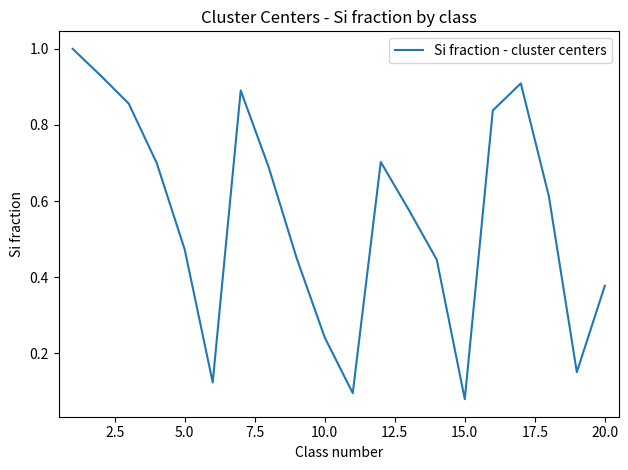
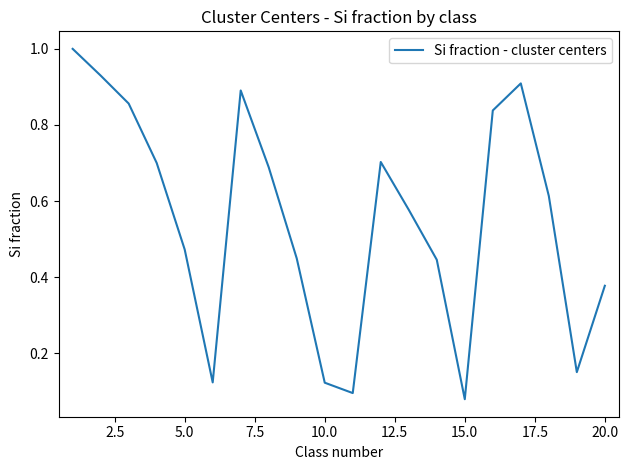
  {
    "5.0": 0.47,
-   "10.0": 0.24,
+   "10.0": 0.12,
    "15.0": 0.08,
    "20.0": 0.38
  }
